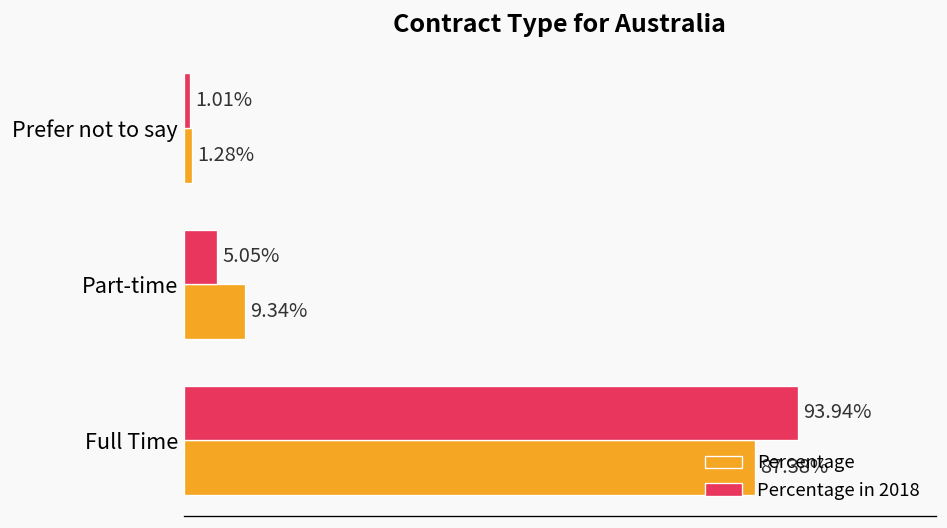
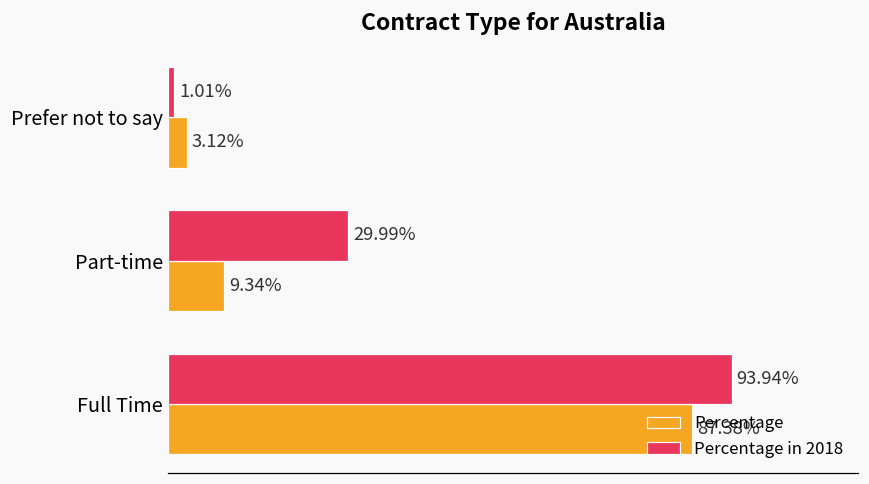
  {
    "Percentage": {
-     "Prefer not to say": "1.28%",
+     "Prefer not to say": "3.12%",
      "Part-time": "9.34%",
      "Full Time": "87.38%"
    },
    "Percentage in 2018": {
      "Prefer not to say": "1.01%",
-     "Part-time": "5.05%",
+     "Part-time": "29.99%",
      "Full Time": "93.94%"
    }
  }
